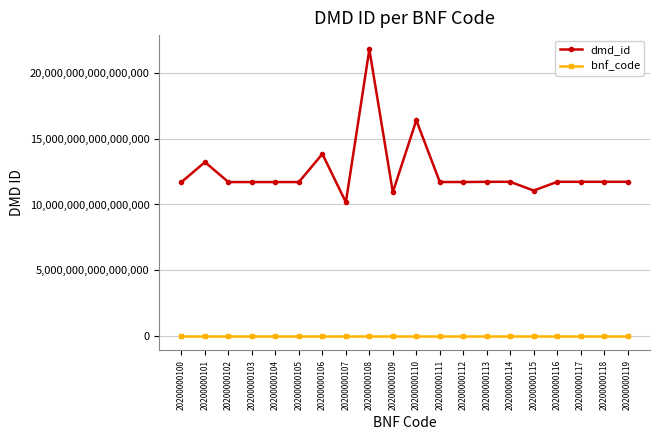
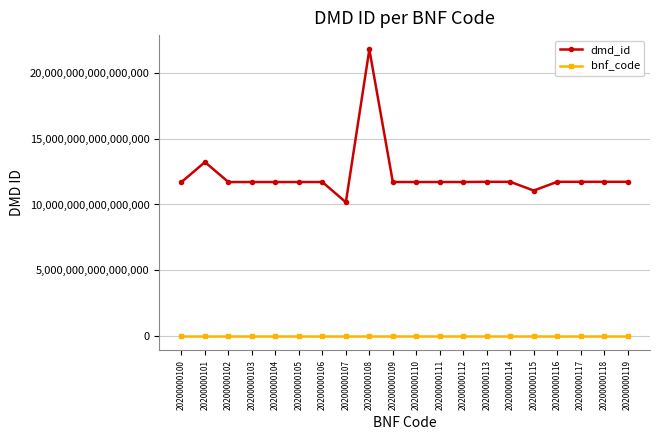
  {
    "dmd_id": {
      "20200000100": "11,700,000,000,000,000",
      "20200000101": "13,200,000,000,000,000",
      "20200000102": "11,700,000,000,000,000",
      "20200000103": "11,700,000,000,000,000",
      "20200000104": "11,700,000,000,000,000",
      "20200000105": "11,700,000,000,000,000",
-     "20200000106": "13,800,000,000,000,000",
+     "20200000106": "11,700,000,000,000,000",
      "20200000107": "10,200,000,000,000,000",
      "20200000108": "21,800,000,000,000,000",
-     "20200000109": "10,900,000,000,000,000",
-     "20200000110": "16,400,000,000,000,000",
+     "20200000109": "11,700,000,000,000,000",
+     "20200000110": "11,700,000,000,000,000",
      "20200000111": "11,700,000,000,000,000",
      "20200000112": "11,700,000,000,000,000",
      "20200000113": "11,700,000,000,000,000",
      "20200000114": "11,700,000,000,000,000",
      "20200000115": "11,100,000,000,000,000",
      "20200000116": "11,700,000,000,000,000",
      "20200000117": "11,700,000,000,000,000",
      "20200000118": "11,700,000,000,000,000",
      "20200000119": "11,700,000,000,000,000"
    },
    "bnf_code": {
      "20200000100": "0",
      "20200000101": "0",
      "20200000102": "0",
      "20200000103": "0",
      "20200000104": "0",
      "20200000105": "0",
      "20200000106": "0",
      "20200000107": "0",
      "20200000108": "0",
      "20200000109": "0",
      "20200000110": "0",
      "20200000111": "0",
      "20200000112": "0",
      "20200000113": "0",
      "20200000114": "0",
      "20200000115": "0",
      "20200000116": "0",
      "20200000117": "0",
      "20200000118": "0",
      "20200000119": "0"
    }
  }
